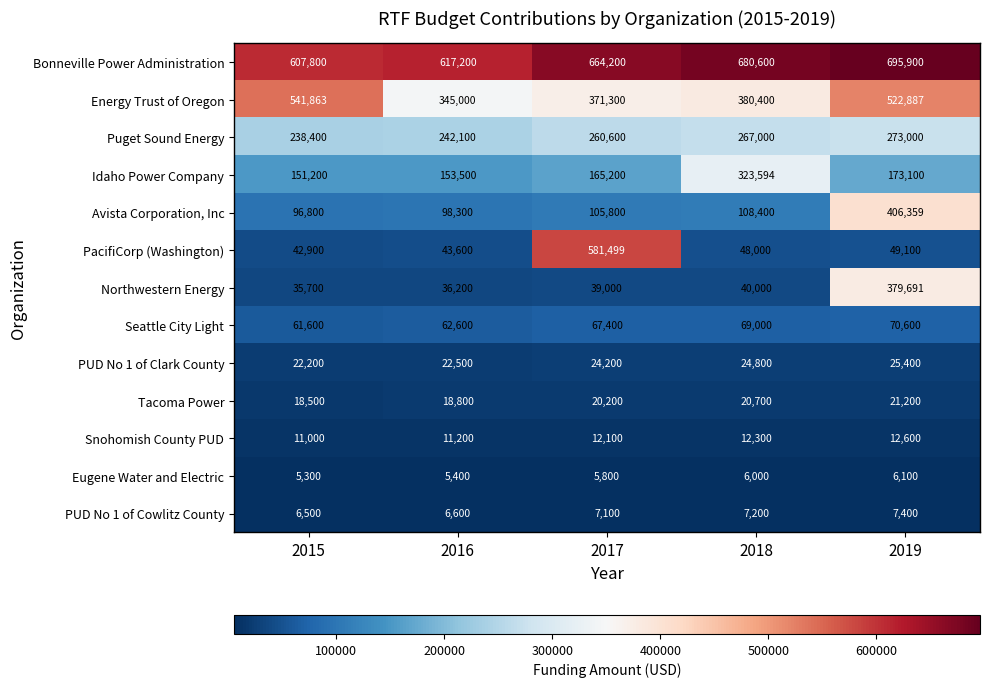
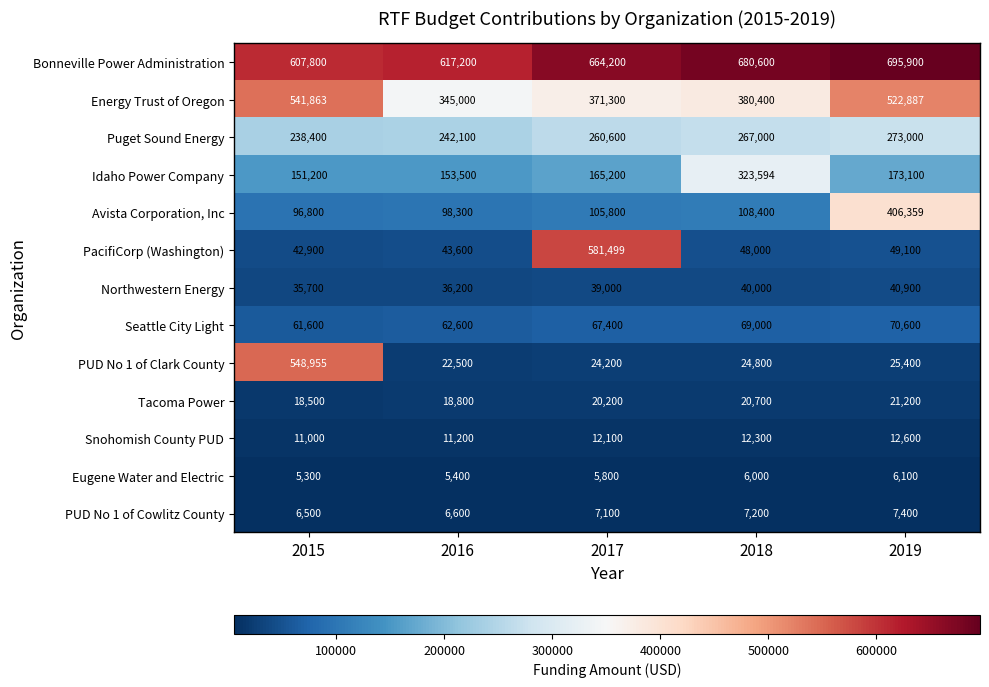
  {
    "Bonneville Power Administration": {
      "2015": "607,800",
      "2016": "617,200",
      "2017": "664,200",
      "2018": "680,600",
      "2019": "695,900"
    },
    "Energy Trust of Oregon": {
      "2015": "541,863",
      "2016": "345,000",
      "2017": "371,300",
      "2018": "380,400",
      "2019": "522,887"
    },
    "Puget Sound Energy": {
      "2015": "238,400",
      "2016": "242,100",
      "2017": "260,600",
      "2018": "267,000",
      "2019": "273,000"
    },
    "Idaho Power Company": {
      "2015": "151,200",
      "2016": "153,500",
      "2017": "165,200",
      "2018": "323,594",
      "2019": "173,100"
    },
    "Avista Corporation, Inc": {
      "2015": "96,800",
      "2016": "98,300",
      "2017": "105,800",
      "2018": "108,400",
      "2019": "406,359"
    },
    "PacifiCorp (Washington)": {
      "2015": "42,900",
      "2016": "43,600",
      "2017": "581,499",
      "2018": "48,000",
      "2019": "49,100"
    },
    "Northwestern Energy": {
      "2015": "35,700",
      "2016": "36,200",
      "2017": "39,000",
      "2018": "40,000",
-     "2019": "379,691"
+     "2019": "40,900"
    },
    "Seattle City Light": {
      "2015": "61,600",
      "2016": "62,600",
      "2017": "67,400",
      "2018": "69,000",
      "2019": "70,600"
    },
    "PUD No 1 of Clark County": {
-     "2015": "22,200",
+     "2015": "548,955",
      "2016": "22,500",
      "2017": "24,200",
      "2018": "24,800",
      "2019": "25,400"
    },
    "Tacoma Power": {
      "2015": "18,500",
      "2016": "18,800",
      "2017": "20,200",
      "2018": "20,700",
      "2019": "21,200"
    },
    "Snohomish County PUD": {
      "2015": "11,000",
      "2016": "11,200",
      "2017": "12,100",
      "2018": "12,300",
      "2019": "12,600"
    },
    "Eugene Water and Electric": {
      "2015": "5,300",
      "2016": "5,400",
      "2017": "5,800",
      "2018": "6,000",
      "2019": "6,100"
    },
    "PUD No 1 of Cowlitz County": {
      "2015": "6,500",
      "2016": "6,600",
      "2017": "7,100",
      "2018": "7,200",
      "2019": "7,400"
    }
  }
